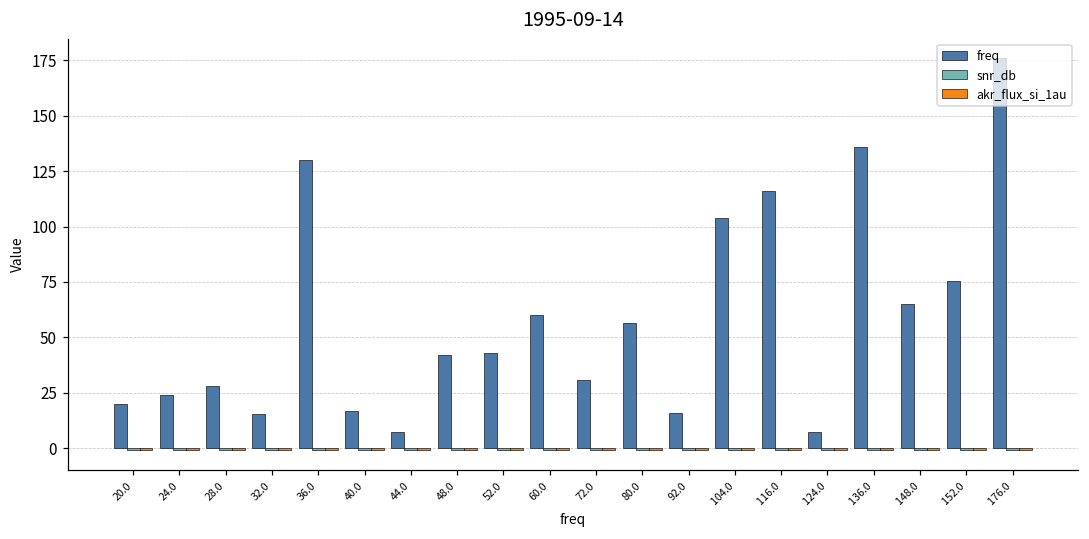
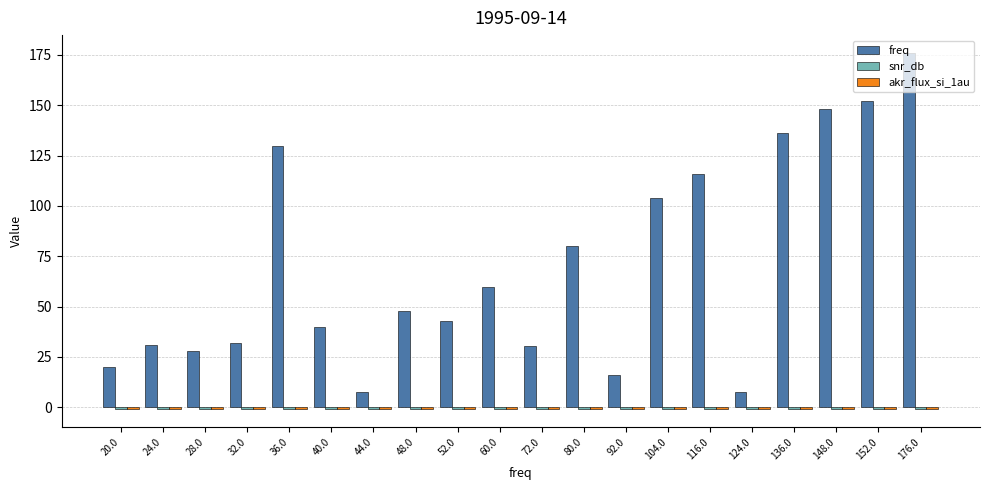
  {
    "freq": {
      "20.0": 20,
-     "24.0": 24,
+     "24.0": 31,
      "28.0": 28,
-     "32.0": 15,
+     "32.0": 32,
      "36.0": 130,
-     "40.0": 17,
+     "40.0": 40,
      "44.0": 7,
-     "48.0": 42,
+     "48.0": 48,
      "52.0": 43,
      "60.0": 60,
      "72.0": 31,
-     "80.0": 56,
+     "80.0": 80,
      "92.0": 16,
      "104.0": 104,
      "116.0": 116,
      "124.0": 7,
      "136.0": 136,
-     "148.0": 65,
-     "152.0": 76
+     "148.0": 148,
+     "152.0": 152
    }
  }
